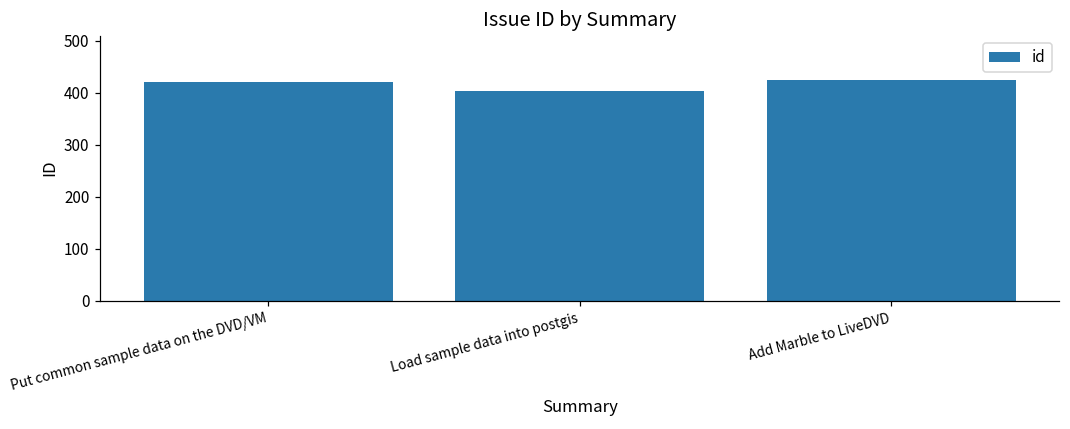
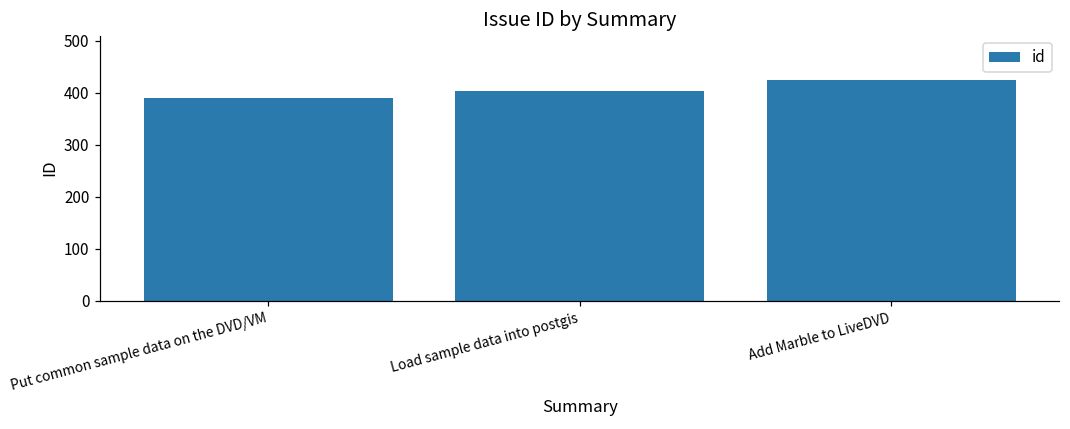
  {
-   "Put common sample data on the DVD/VM": 420,
+   "Put common sample data on the DVD/VM": 390,
    "Load sample data into postgis": 400,
    "Add Marble to LiveDVD": 430
  }
